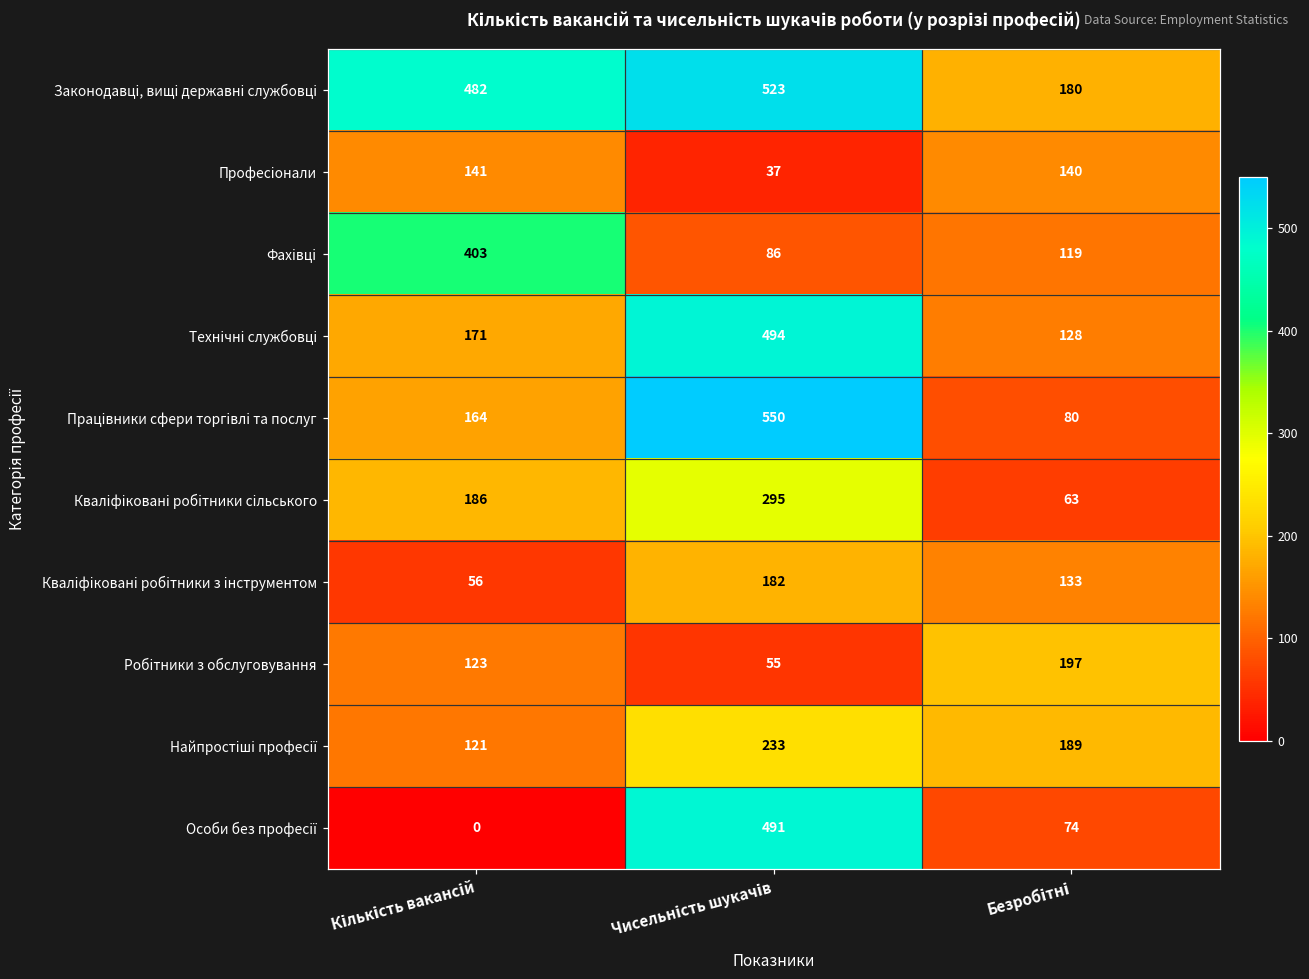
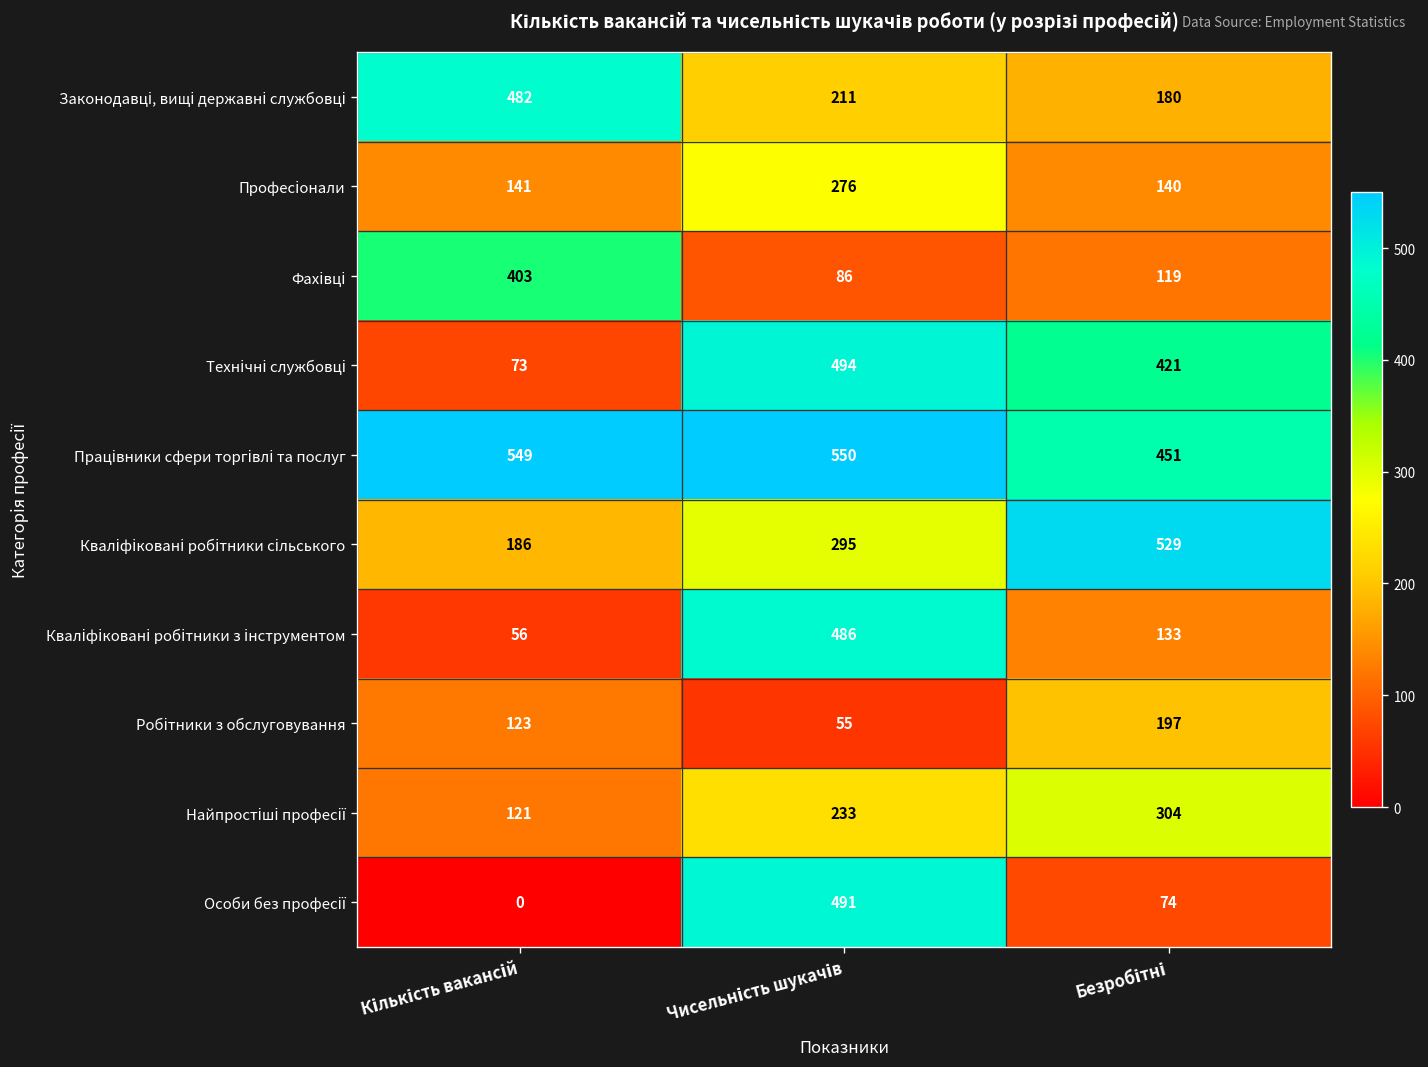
  {
    "Законодавці, вищі державні службовці": {
      "Кількість вакансій": 482,
-     "Чисельність шукачів": 523,
+     "Чисельність шукачів": 211,
      "Безробітні": 180
    },
    "Професіонали": {
      "Кількість вакансій": 141,
-     "Чисельність шукачів": 37,
+     "Чисельність шукачів": 276,
      "Безробітні": 140
    },
    "Фахівці": {
      "Кількість вакансій": 403,
      "Чисельність шукачів": 86,
      "Безробітні": 119
    },
    "Технічні службовці": {
-     "Кількість вакансій": 171,
+     "Кількість вакансій": 73,
      "Чисельність шукачів": 494,
-     "Безробітні": 128
+     "Безробітні": 421
    },
    "Працівники сфери торгівлі та послуг": {
-     "Кількість вакансій": 164,
+     "Кількість вакансій": 549,
      "Чисельність шукачів": 550,
-     "Безробітні": 80
+     "Безробітні": 451
    },
    "Кваліфіковані робітники сільського": {
      "Кількість вакансій": 186,
      "Чисельність шукачів": 295,
-     "Безробітні": 63
+     "Безробітні": 529
    },
    "Кваліфіковані робітники з інструментом": {
      "Кількість вакансій": 56,
-     "Чисельність шукачів": 182,
+     "Чисельність шукачів": 486,
      "Безробітні": 133
    },
    "Робітники з обслуговування": {
      "Кількість вакансій": 123,
      "Чисельність шукачів": 55,
      "Безробітні": 197
    },
    "Найпростіші професії": {
      "Кількість вакансій": 121,
      "Чисельність шукачів": 233,
-     "Безробітні": 189
+     "Безробітні": 304
    },
    "Особи без професії": {
      "Кількість вакансій": 0,
      "Чисельність шукачів": 491,
      "Безробітні": 74
    }
  }
